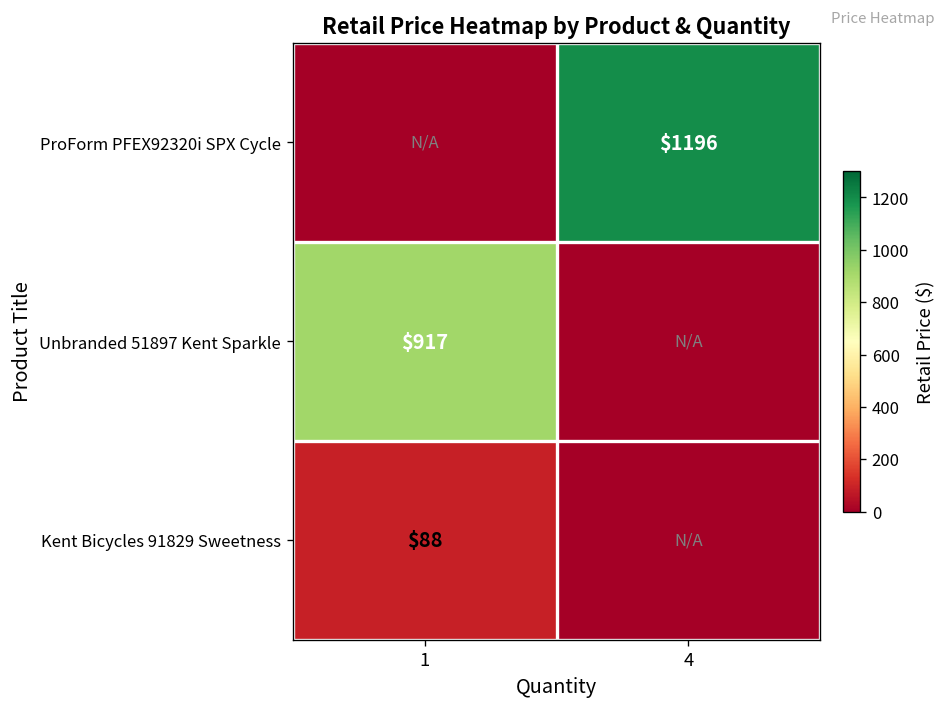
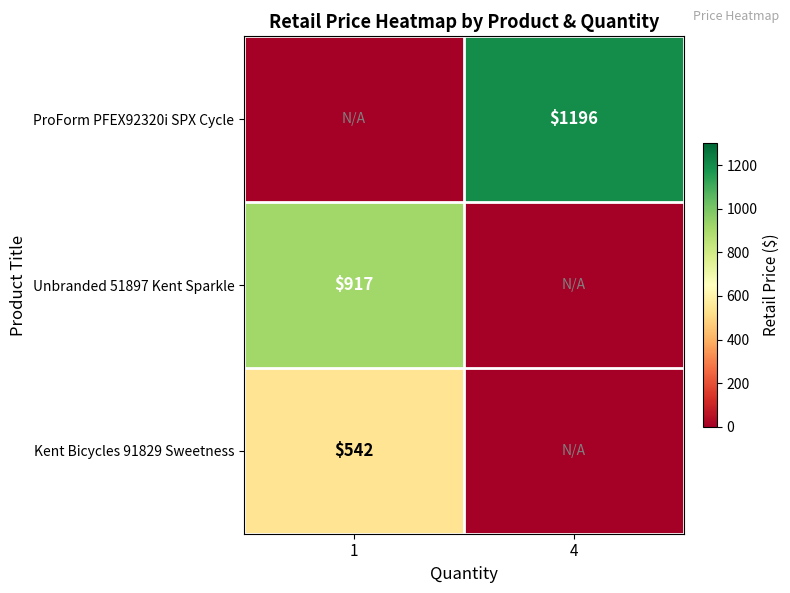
  {
    "ProForm PFEX92320i SPX Cycle": {
      "4": "$1196"
    },
    "Unbranded 51897 Kent Sparkle": {
      "1": "$917"
    },
    "Kent Bicycles 91829 Sweetness": {
-     "1": "$88"
+     "1": "$542"
    }
  }
